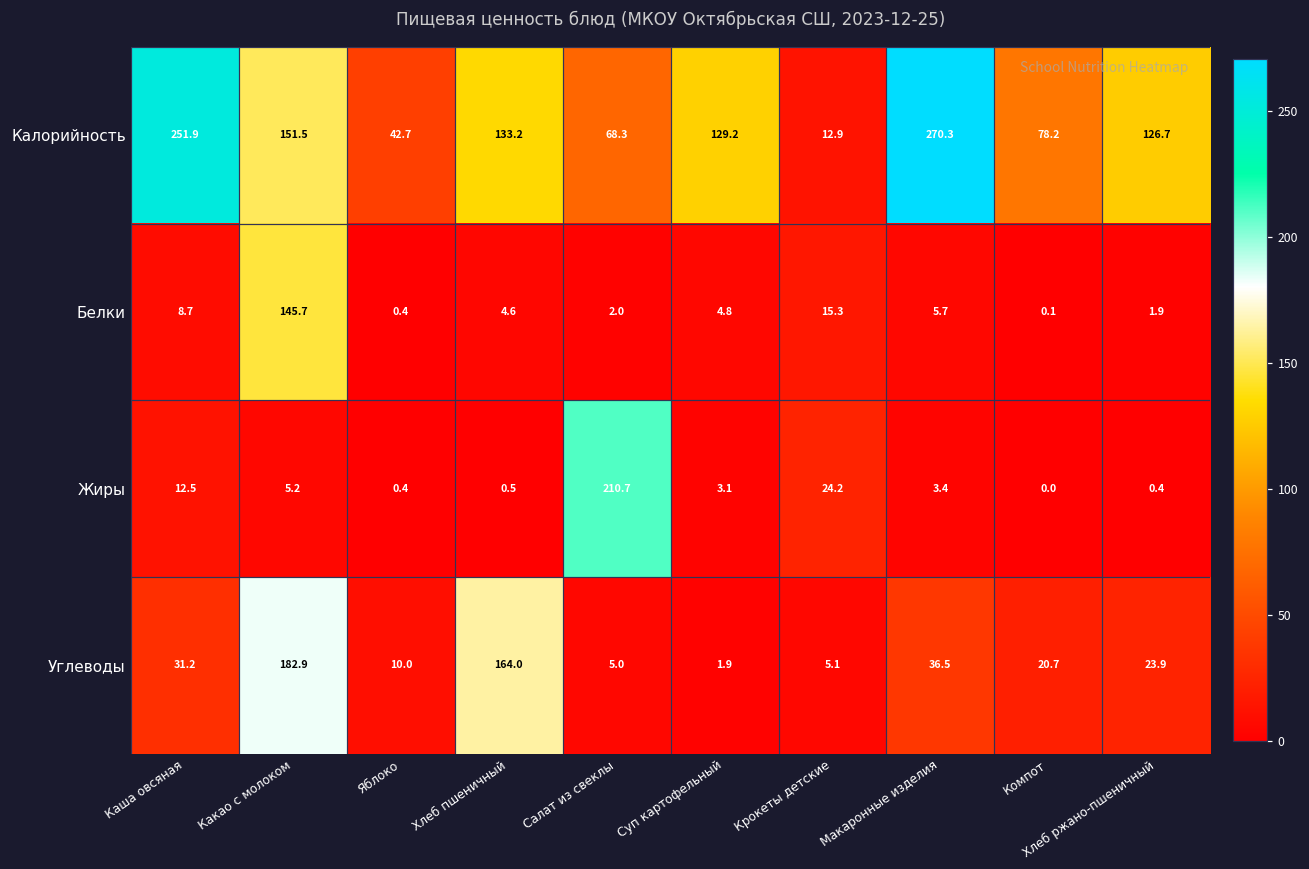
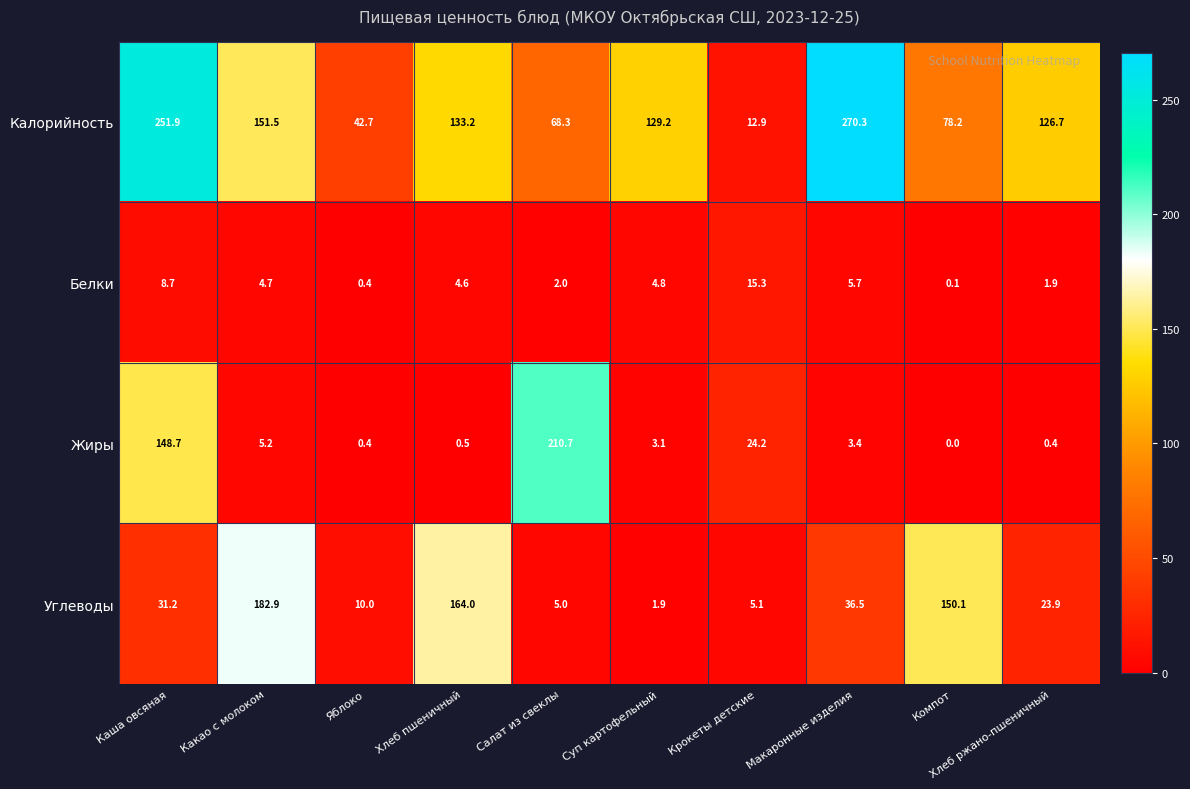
  {
    "Калорийность": {
      "Каша овсяная": 251.9,
      "Какао с молоком": 151.5,
      "Яблоко": 42.7,
      "Хлеб пшеничный": 133.2,
      "Салат из свеклы": 68.3,
      "Суп картофельный": 129.2,
      "Крокеты детские": 12.9,
      "Макаронные изделия": 270.3,
      "Компот": 78.2
    },
    "Белки": {
      "Каша овсяная": 8.7,
-     "Какао с молоком": 145.7,
+     "Какао с молоком": 4.7,
      "Яблоко": 0.4,
      "Хлеб пшеничный": 4.6,
      "Салат из свеклы": 2.0,
      "Суп картофельный": 4.8,
      "Крокеты детские": 15.3,
      "Макаронные изделия": 5.7,
      "Компот": 0.1,
      "Хлеб ржано-пшеничный": 1.9
    },
    "Жиры": {
-     "Каша овсяная": 12.5,
+     "Каша овсяная": 148.7,
      "Какао с молоком": 5.2,
      "Яблоко": 0.4,
      "Хлеб пшеничный": 0.5,
      "Салат из свеклы": 210.7,
      "Суп картофельный": 3.1,
      "Крокеты детские": 24.2,
      "Макаронные изделия": 3.4,
      "Компот": 0.0,
      "Хлеб ржано-пшеничный": 0.4
    },
    "Углеводы": {
      "Каша овсяная": 31.2,
      "Какао с молоком": 182.9,
      "Яблоко": 10.0,
      "Хлеб пшеничный": 164.0,
      "Салат из свеклы": 5.0,
      "Суп картофельный": 1.9,
      "Крокеты детские": 5.1,
      "Макаронные изделия": 36.5,
-     "Компот": 20.7,
+     "Компот": 150.1,
      "Хлеб ржано-пшеничный": 23.9
    }
  }
